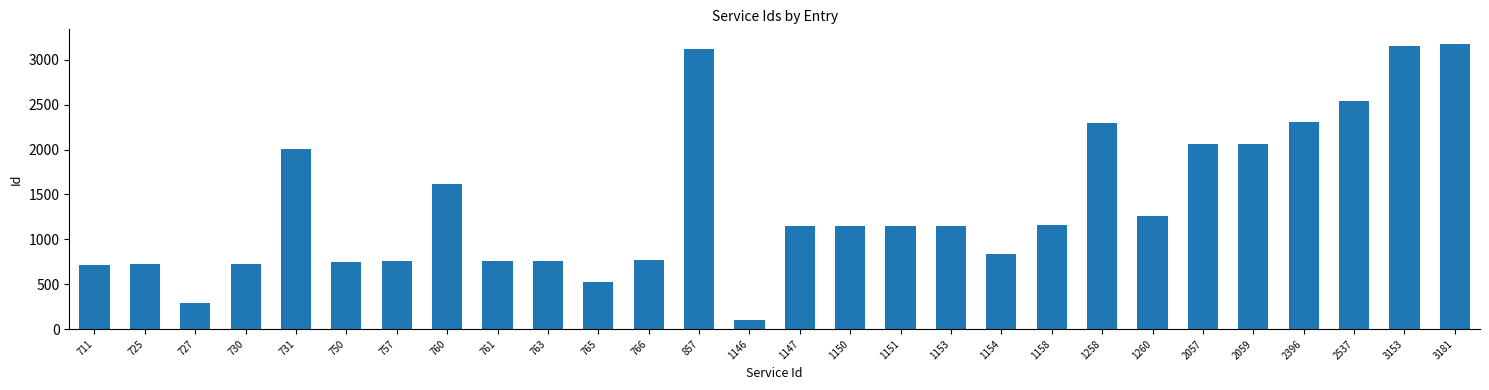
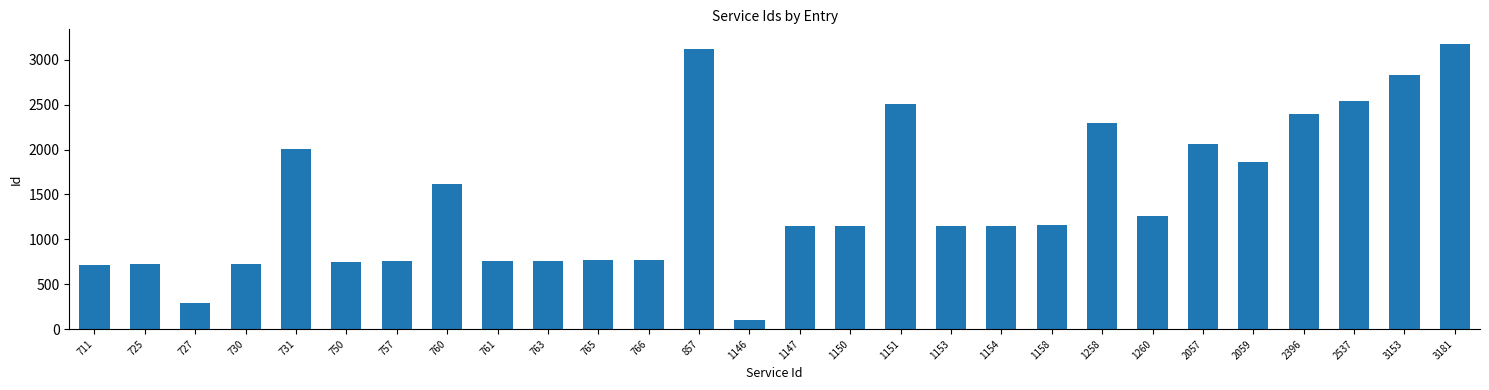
  {
    "711": 700,
    "725": 700,
    "727": 300,
    "730": 700,
    "731": 2000,
    "750": 800,
    "757": 800,
    "760": 1600,
    "761": 800,
    "763": 800,
-   "765": 500,
+   "765": 800,
    "766": 800,
    "857": 3100,
    "1146": 100,
    "1147": 1100,
    "1150": 1200,
-   "1151": 1200,
+   "1151": 2500,
    "1153": 1200,
-   "1154": 800,
+   "1154": 1200,
    "1158": 1200,
    "1258": 2300,
    "1260": 1300,
    "2057": 2100,
-   "2059": 2100,
-   "2396": 2300,
+   "2059": 1900,
+   "2396": 2400,
    "2537": 2500,
-   "3153": 3200,
+   "3153": 2800,
    "3181": 3200
  }
